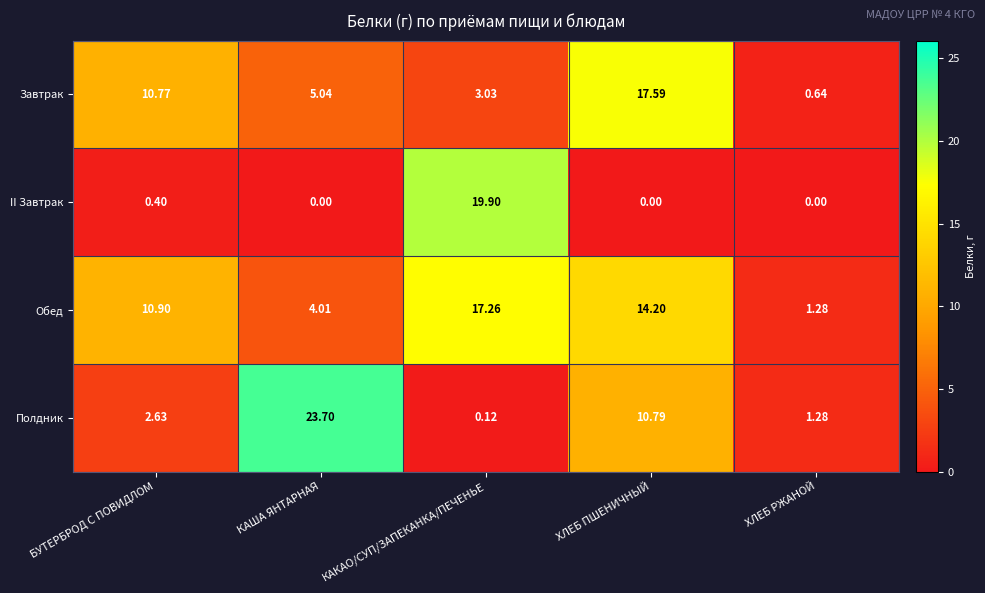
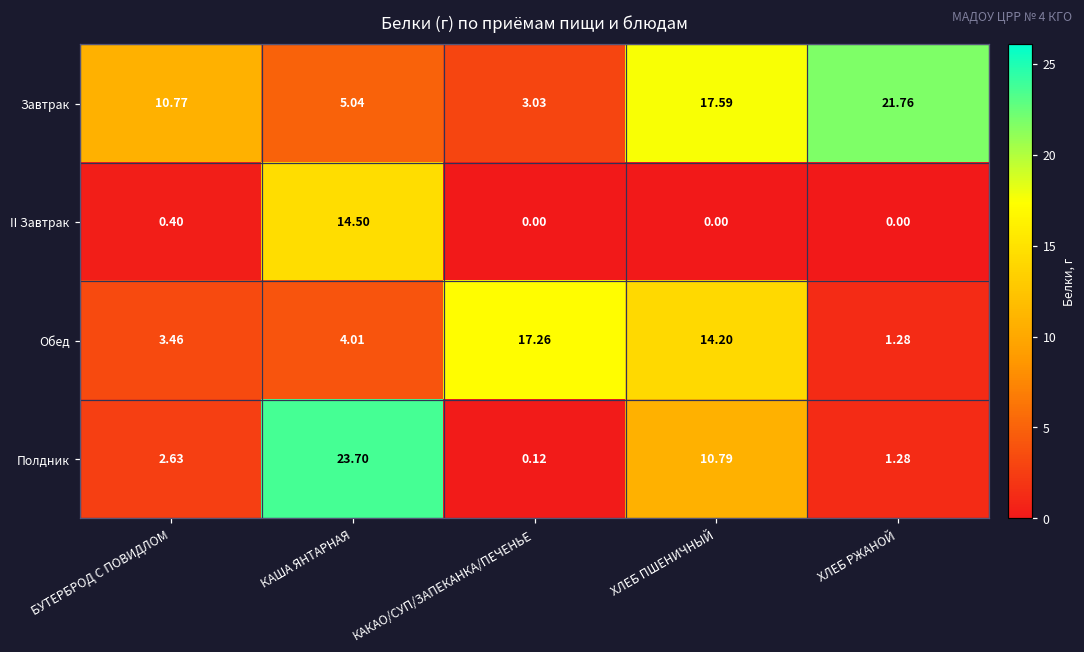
  {
    "Завтрак": {
      "БУТЕРБРОД С ПОВИДЛОМ": 10.77,
      "КАША ЯНТАРНАЯ": 5.04,
      "КАКАО/СУП/ЗАПЕКАНКА/ПЕЧЕНЬЕ": 3.03,
      "ХЛЕБ ПШЕНИЧНЫЙ": 17.59,
-     "ХЛЕБ РЖАНОЙ": 0.64
+     "ХЛЕБ РЖАНОЙ": 21.76
    },
    "II Завтрак": {
      "БУТЕРБРОД С ПОВИДЛОМ": 0.40,
-     "КАША ЯНТАРНАЯ": 0.00,
-     "КАКАО/СУП/ЗАПЕКАНКА/ПЕЧЕНЬЕ": 19.90,
+     "КАША ЯНТАРНАЯ": 14.50,
+     "КАКАО/СУП/ЗАПЕКАНКА/ПЕЧЕНЬЕ": 0.00,
      "ХЛЕБ ПШЕНИЧНЫЙ": 0.00,
      "ХЛЕБ РЖАНОЙ": 0.00
    },
    "Обед": {
-     "БУТЕРБРОД С ПОВИДЛОМ": 10.90,
+     "БУТЕРБРОД С ПОВИДЛОМ": 3.46,
      "КАША ЯНТАРНАЯ": 4.01,
      "КАКАО/СУП/ЗАПЕКАНКА/ПЕЧЕНЬЕ": 17.26,
      "ХЛЕБ ПШЕНИЧНЫЙ": 14.20,
      "ХЛЕБ РЖАНОЙ": 1.28
    },
    "Полдник": {
      "БУТЕРБРОД С ПОВИДЛОМ": 2.63,
      "КАША ЯНТАРНАЯ": 23.70,
      "КАКАО/СУП/ЗАПЕКАНКА/ПЕЧЕНЬЕ": 0.12,
      "ХЛЕБ ПШЕНИЧНЫЙ": 10.79,
      "ХЛЕБ РЖАНОЙ": 1.28
    }
  }
